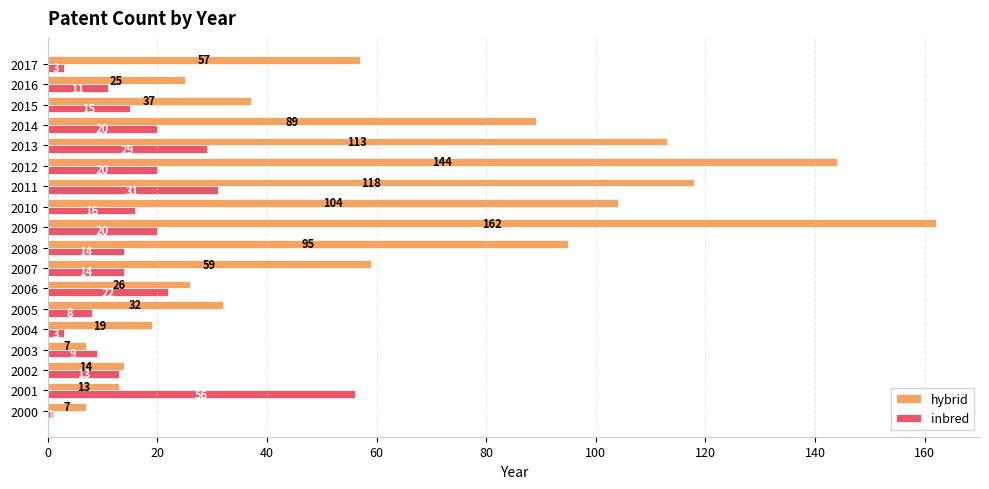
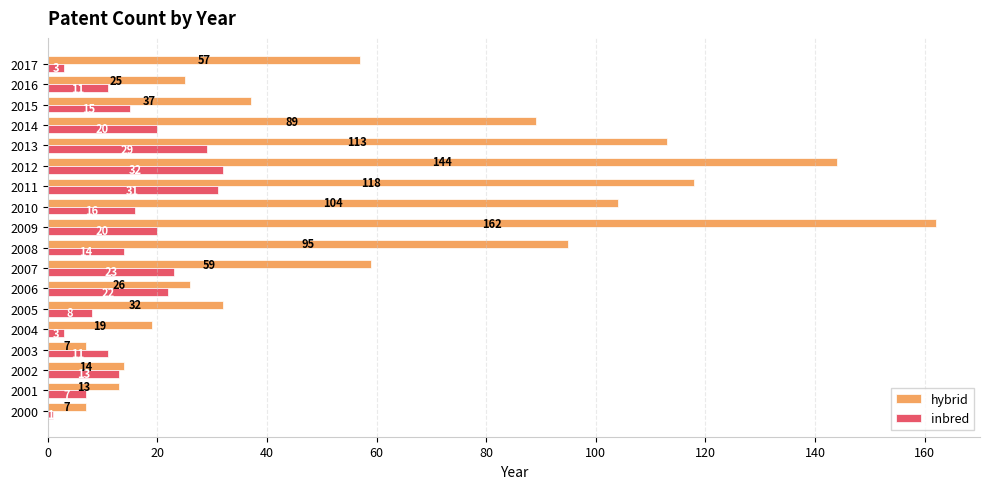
  {
    "hybrid": {
      "2017": 57,
      "2016": 25,
      "2015": 37,
      "2014": 89,
      "2013": 113,
      "2012": 144,
      "2011": 118,
      "2010": 104,
      "2009": 162,
      "2008": 95,
      "2007": 59,
      "2006": 26,
      "2005": 32,
      "2004": 19,
      "2003": 7,
      "2001": 13,
      "2000": 7
    },
    "inbred": {
      "2017": 3,
      "2016": 11,
      "2015": 15,
      "2014": 20,
      "2013": 29,
-     "2012": 20,
+     "2012": 32,
      "2011": 31,
      "2010": 16,
      "2009": 20,
      "2008": 14,
-     "2007": 14,
+     "2007": 23,
      "2006": 22,
      "2005": 8,
      "2004": 3,
-     "2003": 9,
-     "2001": 56
+     "2003": 11,
+     "2001": 7
    }
  }
